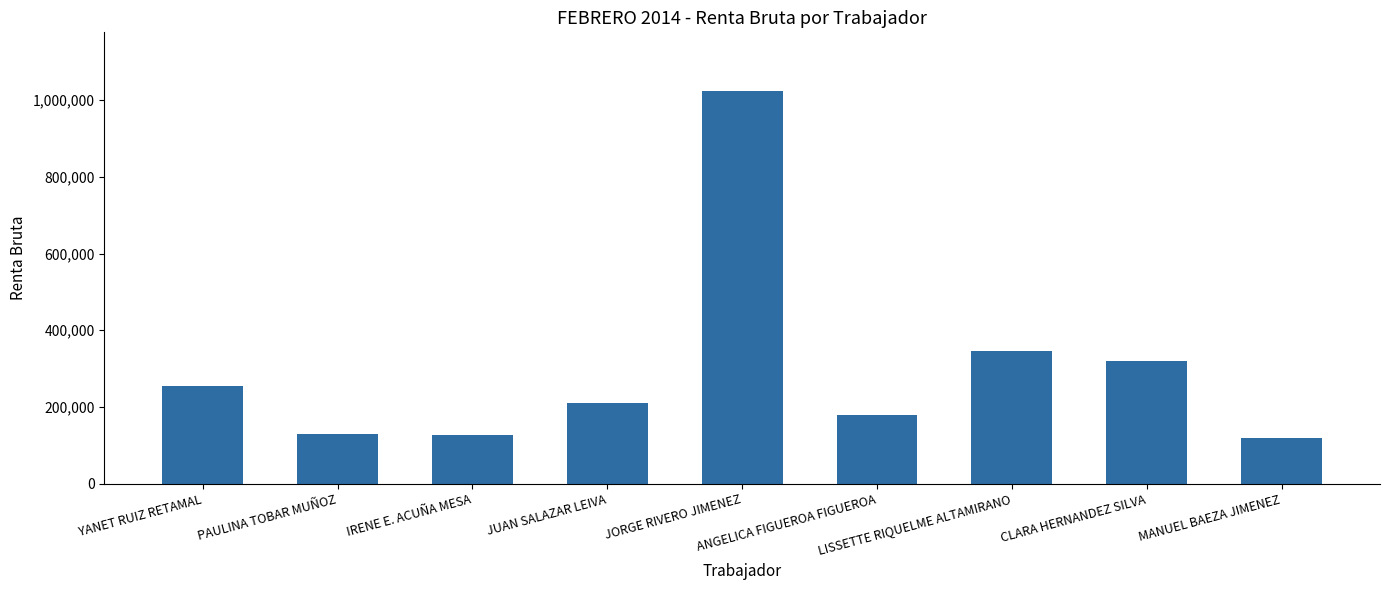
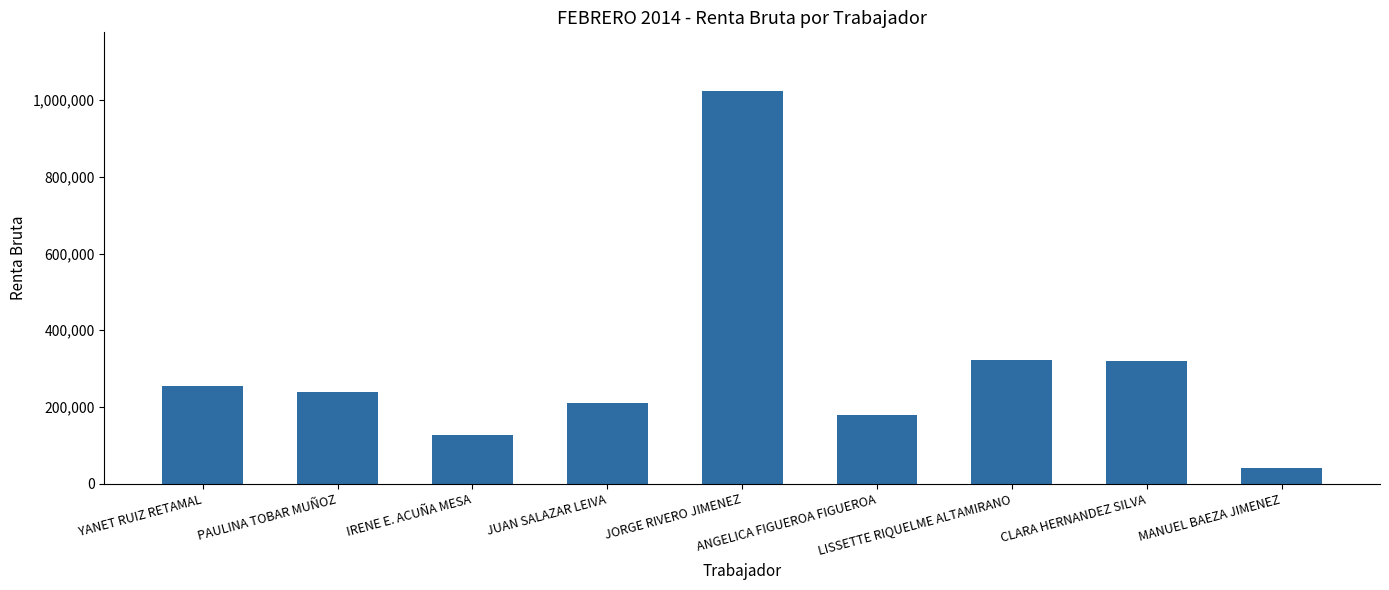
  {
    "YANET RUIZ RETAMAL": "250,000",
-   "PAULINA TOBAR MUÑOZ": "130,000",
+   "PAULINA TOBAR MUÑOZ": "240,000",
    "IRENE E. ACUÑA MESA": "130,000",
    "JUAN SALAZAR LEIVA": "210,000",
    "JORGE RIVERO JIMENEZ": "1,020,000",
    "ANGELICA FIGUEROA FIGUEROA": "180,000",
-   "LISSETTE RIQUELME ALTAMIRANO": "350,000",
+   "LISSETTE RIQUELME ALTAMIRANO": "320,000",
    "CLARA HERNANDEZ SILVA": "320,000",
-   "MANUEL BAEZA JIMENEZ": "120,000"
+   "MANUEL BAEZA JIMENEZ": "40,000"
  }
